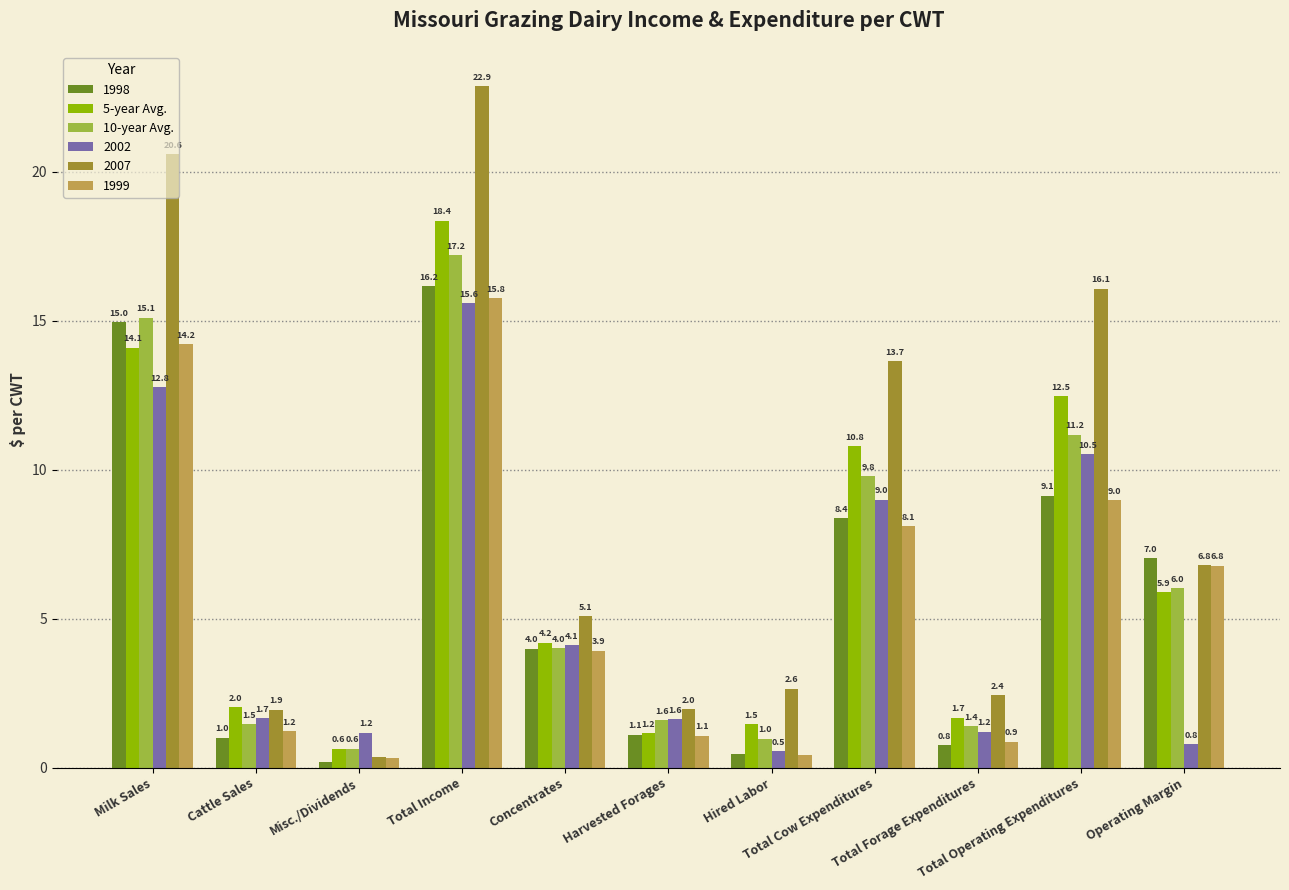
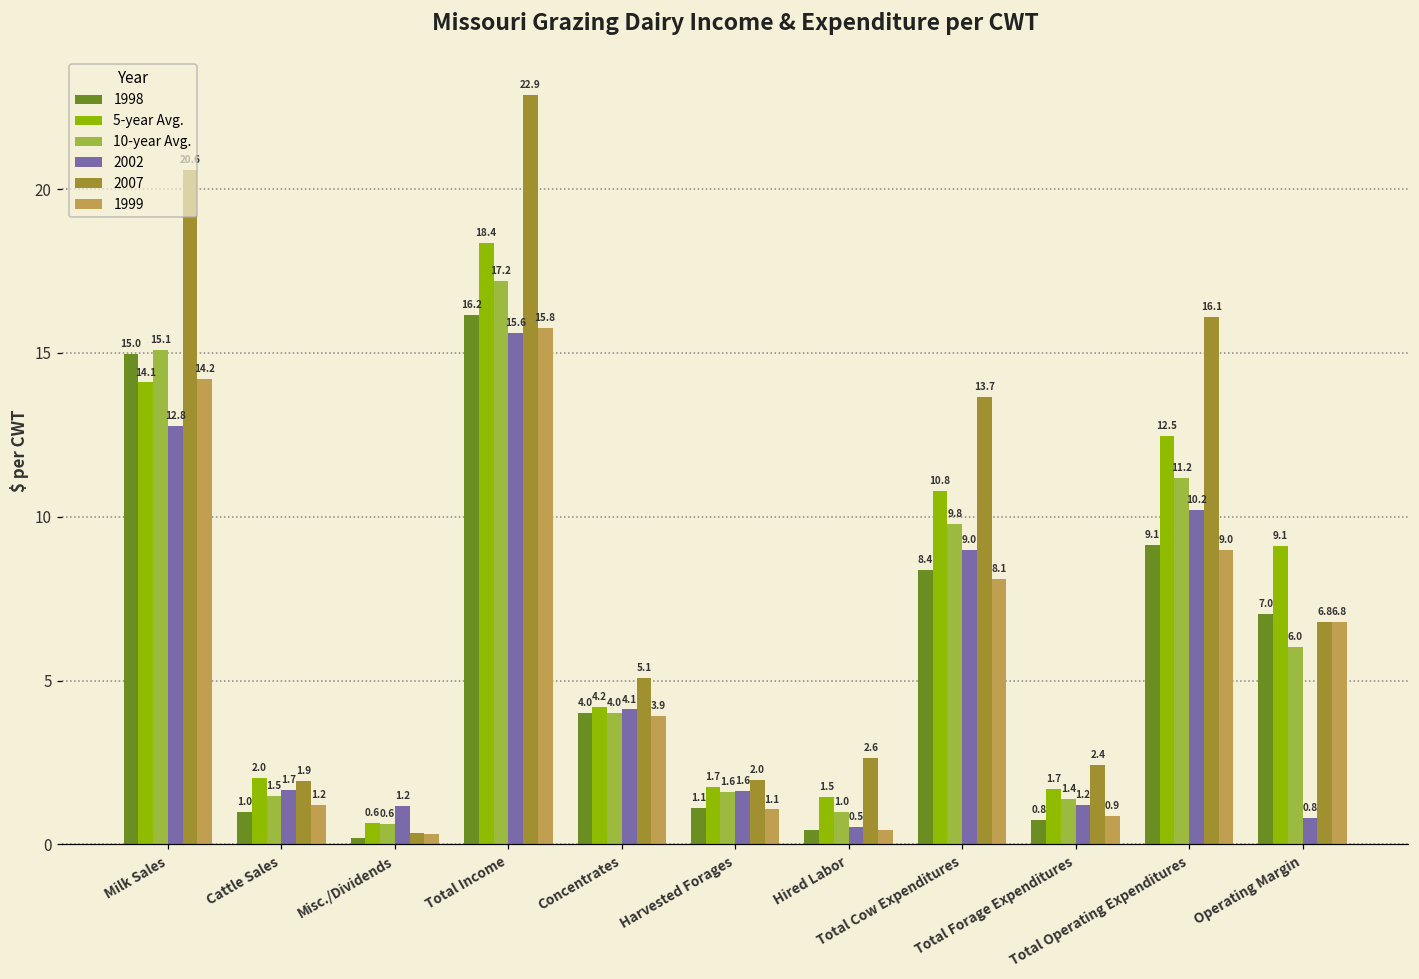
  {
    "5-year Avg.": {
      "Milk Sales": 14.1,
      "Cattle Sales": 2.0,
      "Misc./Dividends": 0.6,
      "Total Income": 18.4,
      "Concentrates": 4.2,
-     "Harvested Forages": 1.2,
+     "Harvested Forages": 1.7,
      "Hired Labor": 1.5,
      "Total Cow Expenditures": 10.8,
      "Total Forage Expenditures": 1.7,
      "Total Operating Expenditures": 12.5,
-     "Operating Margin": 5.9
+     "Operating Margin": 9.1
    },
    "2002": {
      "Milk Sales": 12.8,
      "Cattle Sales": 1.7,
      "Misc./Dividends": 1.2,
      "Total Income": 15.6,
      "Concentrates": 4.1,
      "Harvested Forages": 1.6,
      "Hired Labor": 0.5,
      "Total Cow Expenditures": 9.0,
      "Total Forage Expenditures": 1.2,
-     "Total Operating Expenditures": 10.5,
+     "Total Operating Expenditures": 10.2,
      "Operating Margin": 0.8
    }
  }
